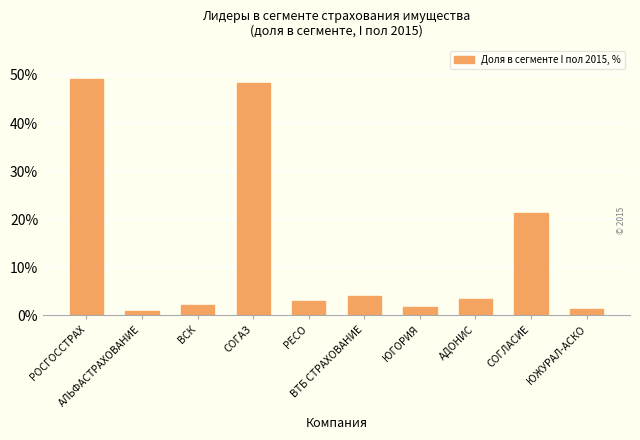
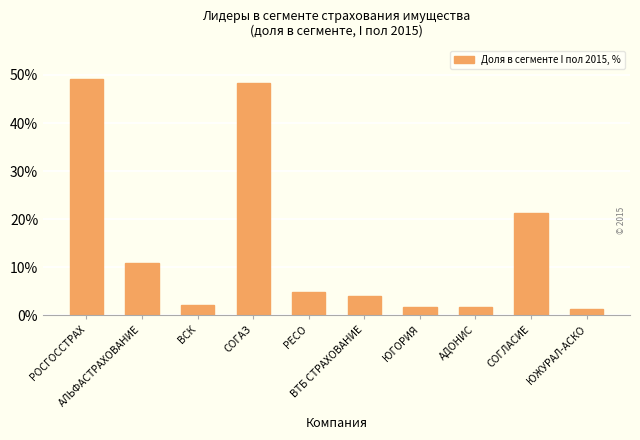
  {
    "РОСГОССТРАХ": "49%",
-   "АЛЬФАСТРАХОВАНИЕ": "1%",
+   "АЛЬФАСТРАХОВАНИЕ": "11%",
    "ВСК": "2%",
    "СОГАЗ": "48%",
-   "РЕСО": "3%",
+   "РЕСО": "5%",
    "ВТБ СТРАХОВАНИЕ": "4%",
    "ЮГОРИЯ": "2%",
-   "АДОНИС": "3%",
+   "АДОНИС": "2%",
    "СОГЛАСИЕ": "21%",
    "ЮЖУРАЛ-АСКО": "1%"
  }
